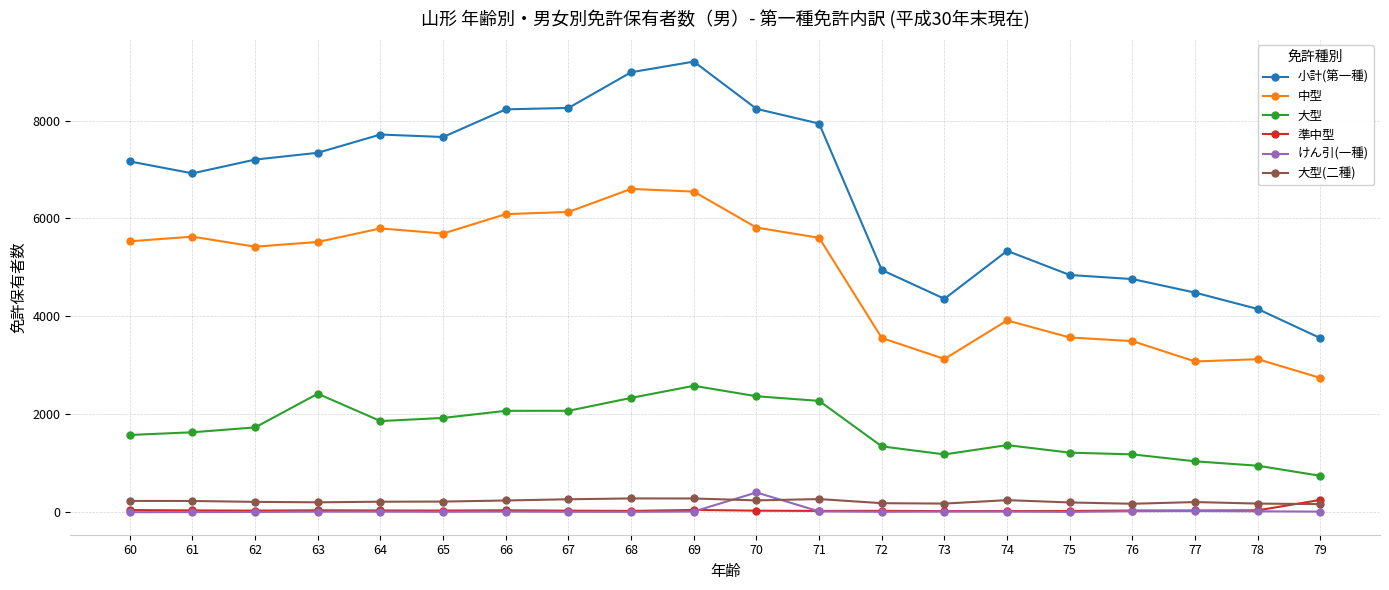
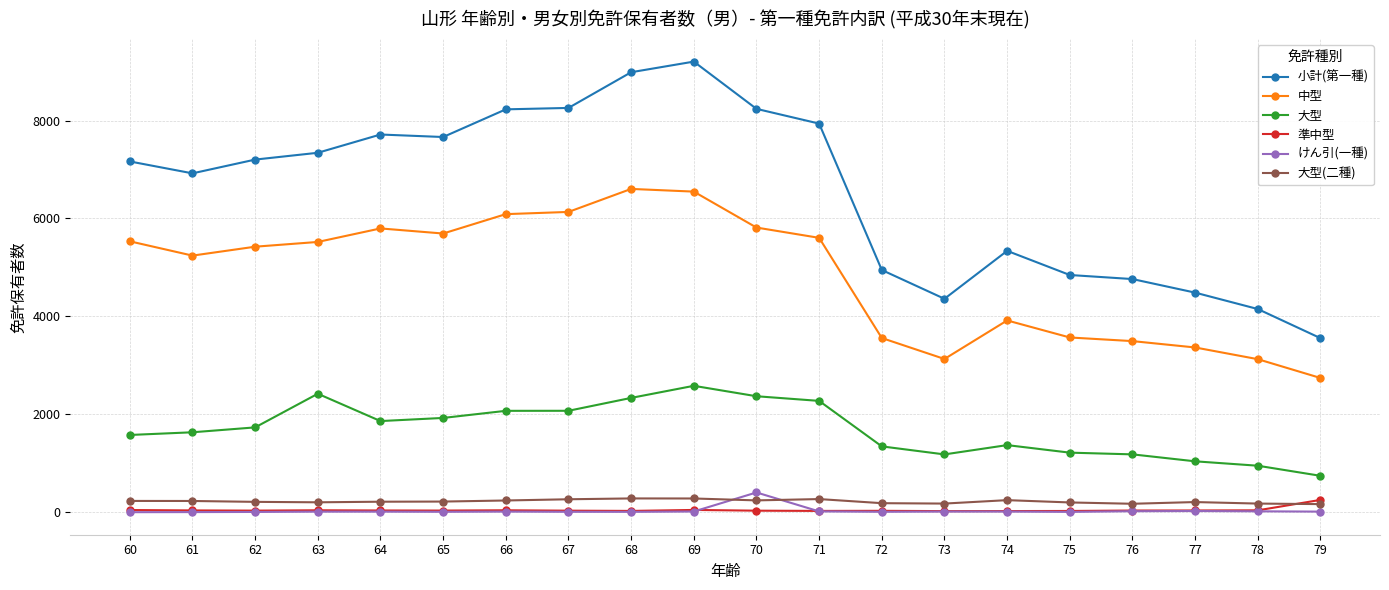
  {
    "小計(第一種)": {
      "60": 7200,
      "61": 6900,
      "62": 7200,
      "63": 7300,
      "64": 7700,
      "65": 7700,
      "66": 8200,
      "67": 8300,
      "68": 9000,
      "69": 9200,
      "70": 8200,
      "71": 7900,
      "72": 4900,
      "73": 4400,
      "74": 5300,
      "75": 4800,
      "76": 4800,
      "77": 4500,
      "78": 4200,
      "79": 3600
    },
    "中型": {
      "60": 5500,
-     "61": 5600,
+     "61": 5200,
      "62": 5400,
      "63": 5500,
      "64": 5800,
      "65": 5700,
      "66": 6100,
      "67": 6100,
      "68": 6600,
      "69": 6500,
      "70": 5800,
      "71": 5600,
      "72": 3600,
      "73": 3100,
      "74": 3900,
      "75": 3600,
      "76": 3500,
-     "77": 3100,
+     "77": 3400,
      "78": 3100,
      "79": 2700
    },
    "大型": {
      "60": 1600,
      "61": 1600,
      "62": 1700,
      "63": 2400,
      "64": 1900,
      "65": 1900,
      "66": 2100,
      "67": 2100,
      "68": 2300,
      "69": 2600,
      "70": 2400,
      "71": 2300,
      "72": 1300,
      "73": 1200,
      "74": 1400,
      "75": 1200,
      "76": 1200,
      "77": 1000,
      "78": 1000,
      "79": 700
    },
    "準中型": {
      "70": 0,
      "79": 300
    },
    "けん引(一種)": {
      "70": 400,
      "79": 0
    },
    "大型(二種)": {
      "60": 200,
      "61": 200,
      "62": 200,
      "63": 200,
      "64": 200,
      "65": 200,
      "66": 200,
      "67": 300,
      "68": 300,
      "69": 300,
      "70": 200,
      "71": 300,
      "72": 200,
      "73": 200,
      "74": 200,
      "75": 200,
      "76": 200,
      "77": 200,
      "78": 200,
      "79": 200
    }
  }
